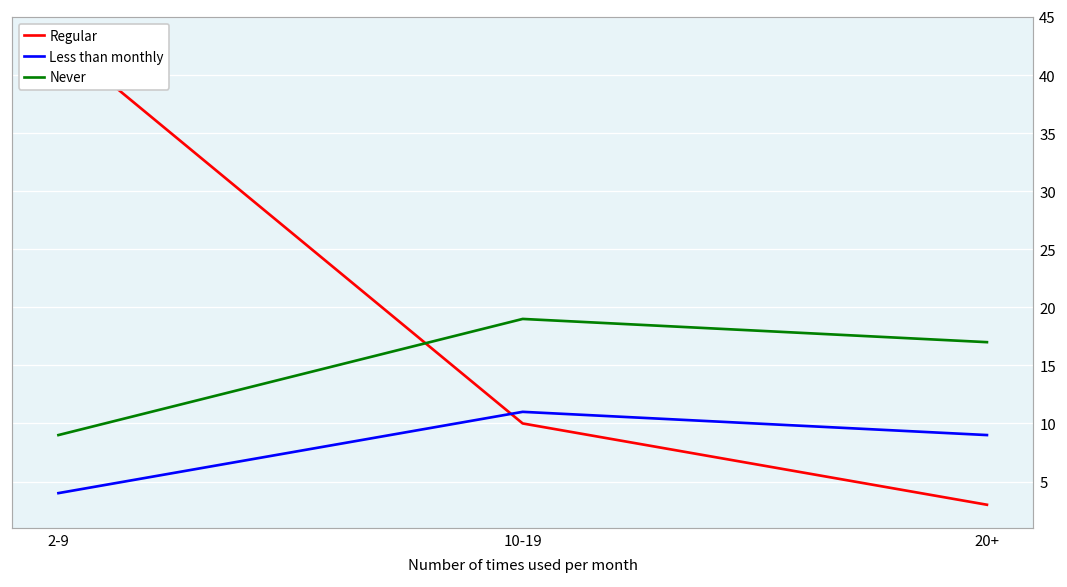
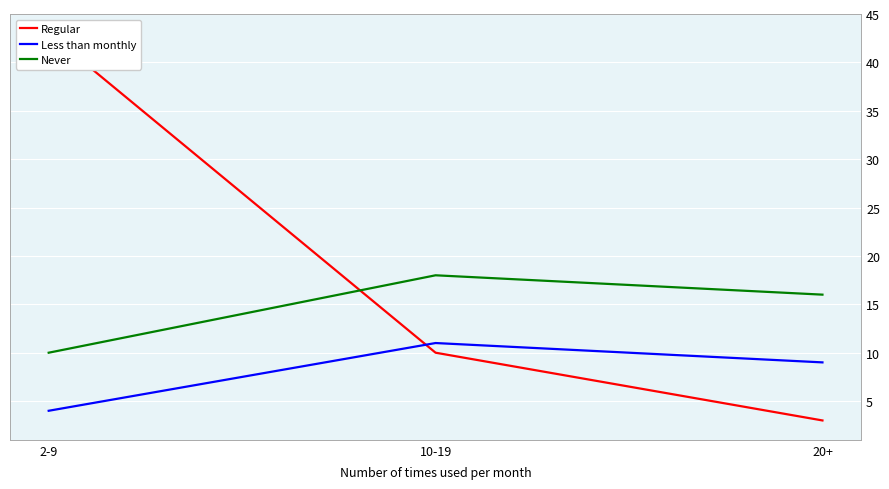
  {
    "Regular": {
      "10-19": 10,
      "20+": 3
    },
    "Less than monthly": {
      "2-9": 4,
      "10-19": 11,
      "20+": 9
    },
    "Never": {
-     "2-9": 9,
-     "10-19": 19,
-     "20+": 17
+     "2-9": 10,
+     "10-19": 18,
+     "20+": 16
    }
  }
